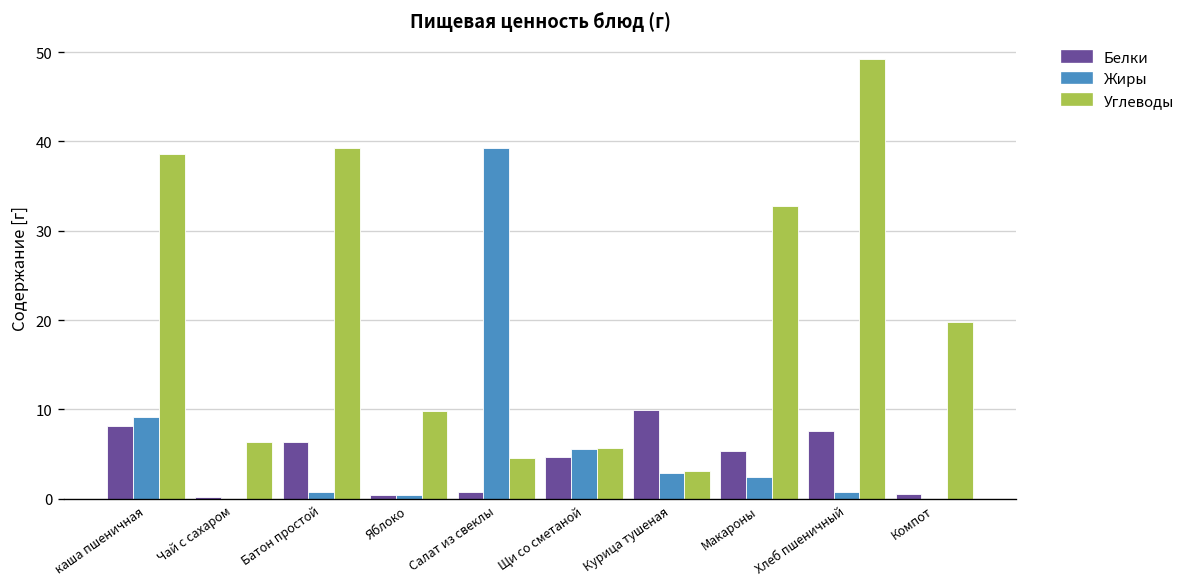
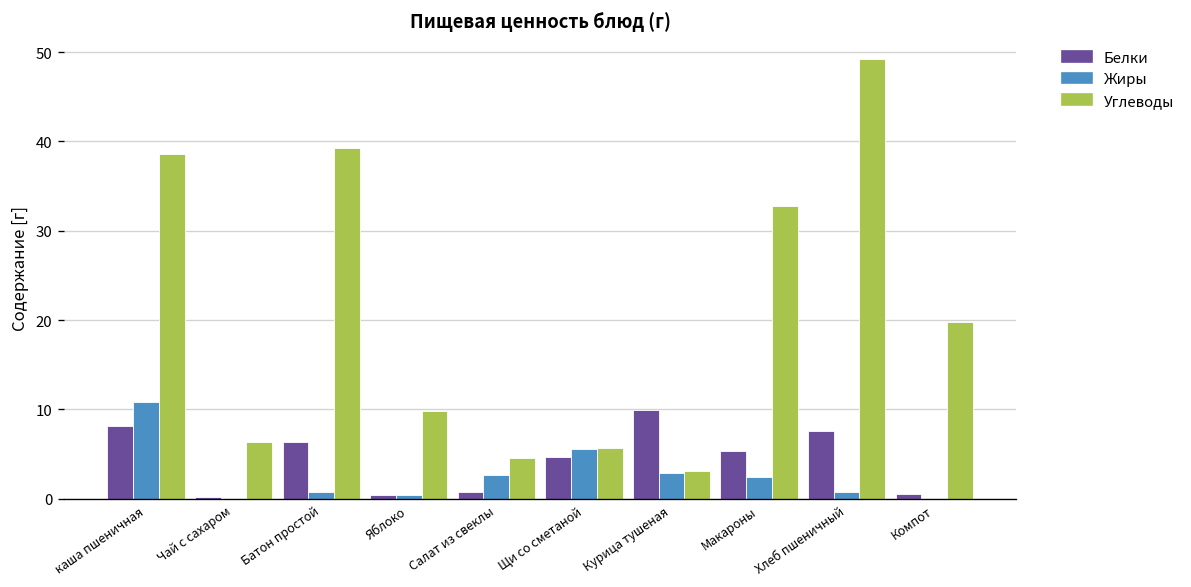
  {
-   "каша пшеничная": 9,
+   "каша пшеничная": 11,
    "Чай с сахаром": 0,
    "Батон простой": 1,
    "Яблоко": 0,
-   "Салат из свеклы": 39,
+   "Салат из свеклы": 3,
    "Щи со сметаной": 6,
    "Курица тушеная": 3,
    "Макароны": 2,
    "Хлеб пшеничный": 1,
    "Компот": 0
  }
